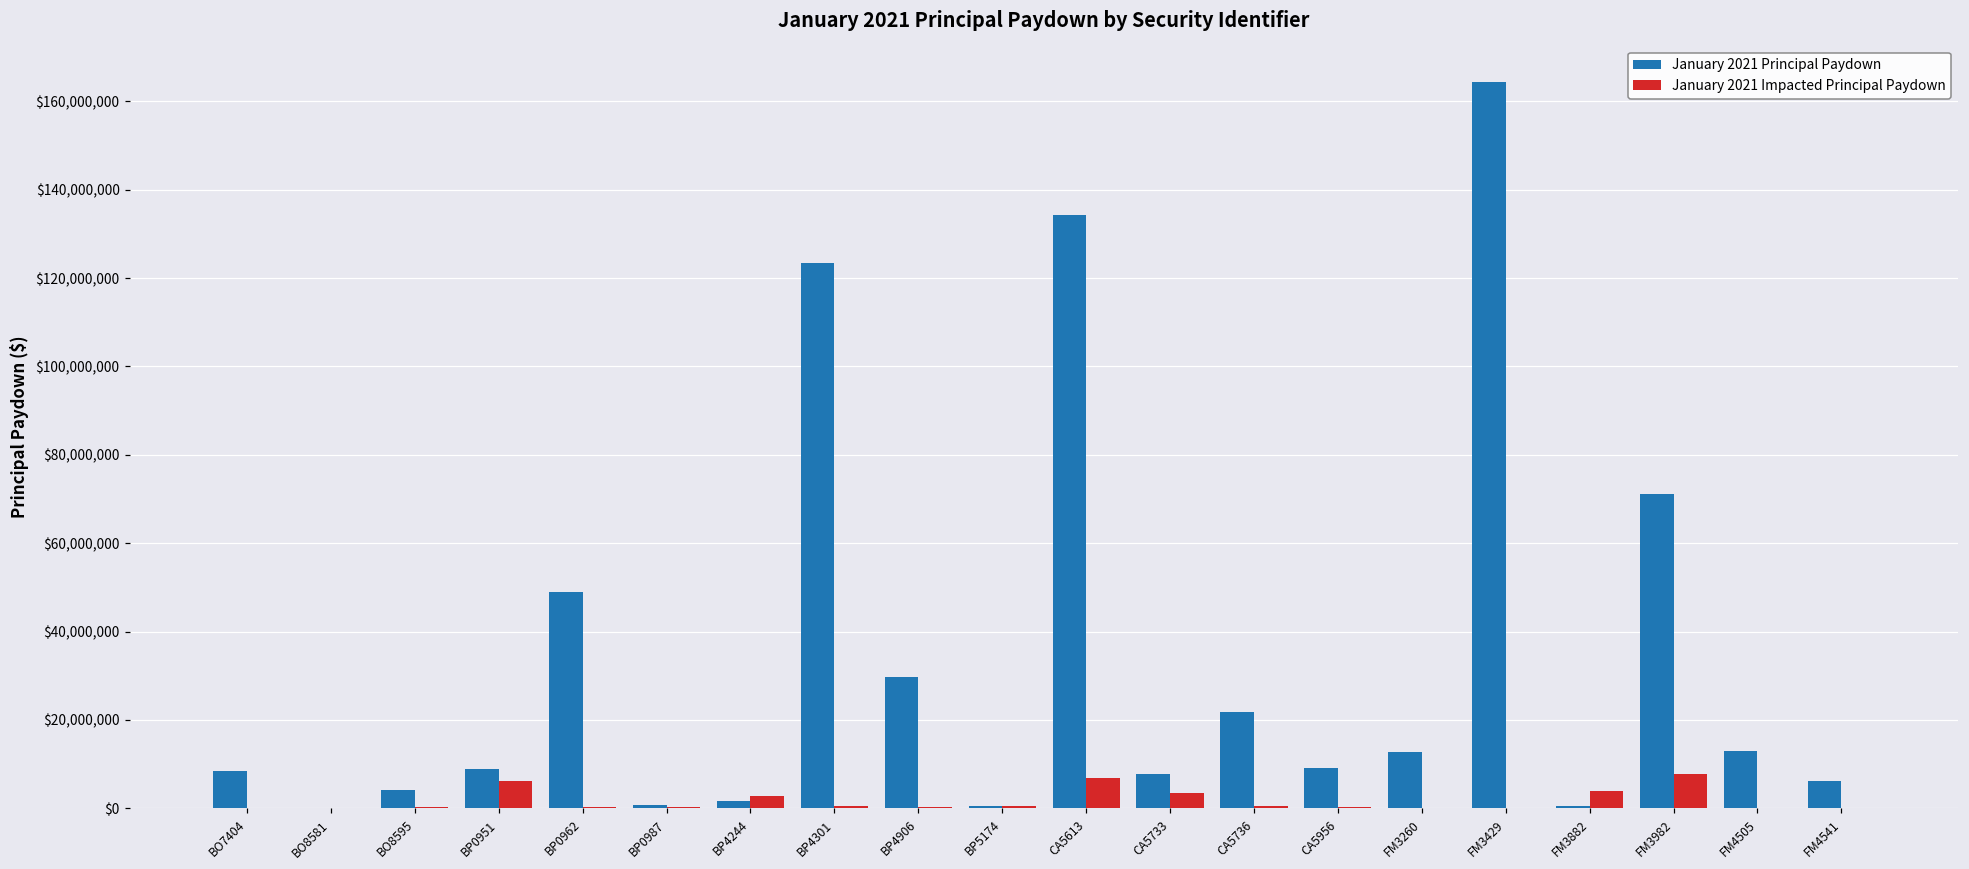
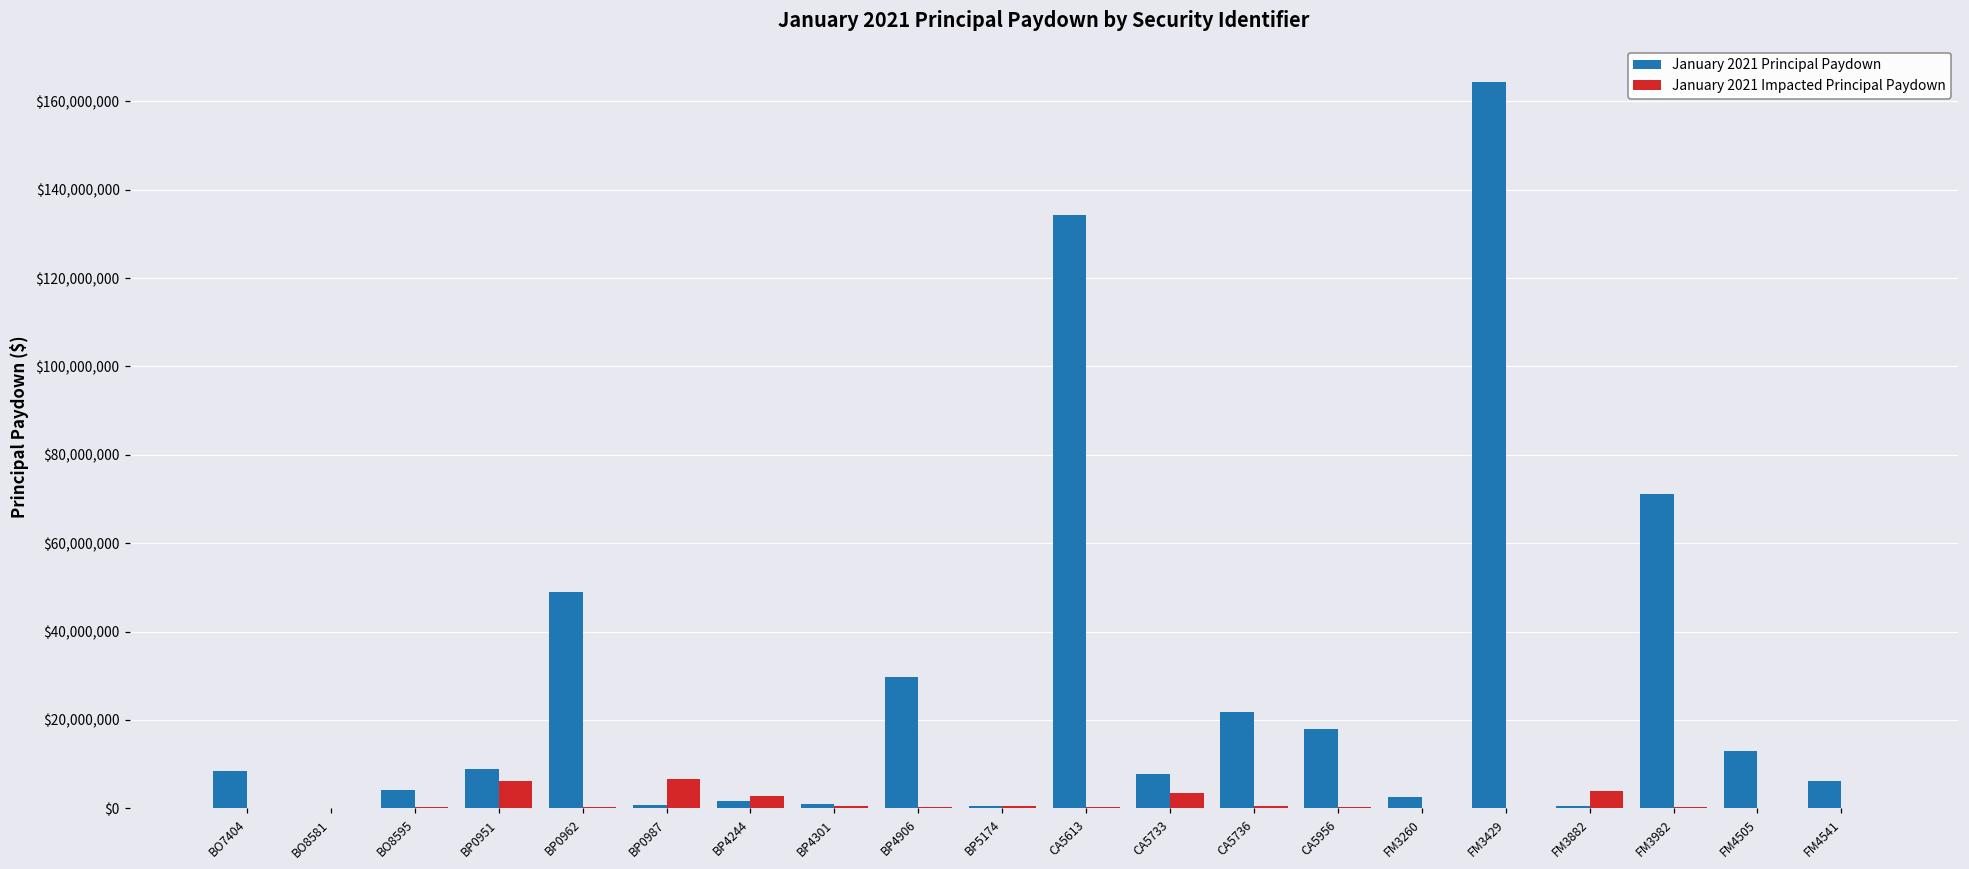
  {
    "January 2021 Principal Paydown": {
      "BO7404": "$8,000,000",
      "BO8595": "$4,000,000",
      "BP0951": "$9,000,000",
      "BP0962": "$49,000,000",
      "BP0987": "$1,000,000",
      "BP4244": "$2,000,000",
-     "BP4301": "$123,000,000",
+     "BP4301": "$1,000,000",
      "BP4906": "$30,000,000",
      "CA5613": "$134,000,000",
      "CA5733": "$8,000,000",
      "CA5736": "$22,000,000",
-     "CA5956": "$9,000,000",
-     "FM3260": "$13,000,000",
+     "CA5956": "$18,000,000",
+     "FM3260": "$3,000,000",
      "FM3429": "$164,000,000",
      "FM3982": "$71,000,000",
      "FM4505": "$13,000,000",
      "FM4541": "$6,000,000"
    },
    "January 2021 Impacted Principal Paydown": {
      "BP0951": "$6,000,000",
-     "BP0987": "$0",
+     "BP0987": "$7,000,000",
      "BP4244": "$3,000,000",
-     "CA5613": "$7,000,000",
+     "CA5613": "$0",
      "CA5733": "$3,000,000",
      "FM3882": "$4,000,000",
-     "FM3982": "$8,000,000"
+     "FM3982": "$0"
    }
  }
